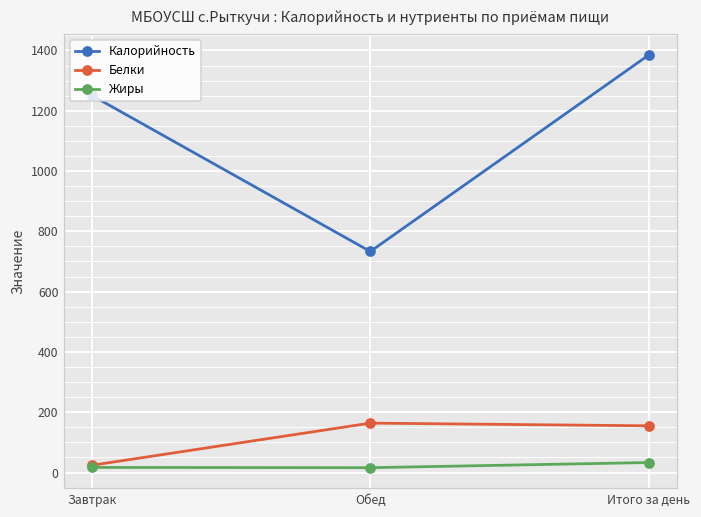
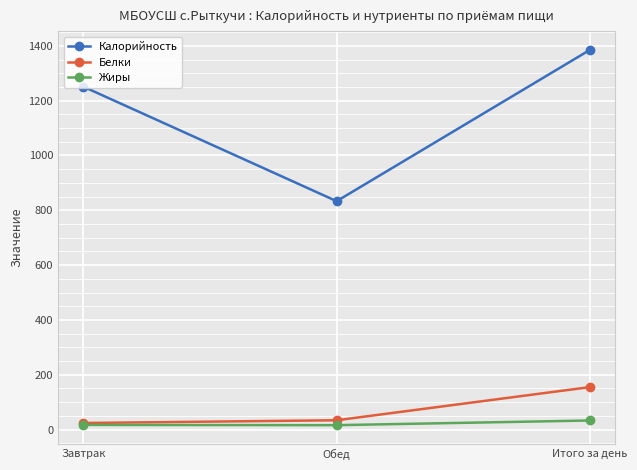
  {
    "Калорийность": {
-     "Обед": 730,
+     "Обед": 830,
      "Итого за день": 1390
    },
    "Белки": {
-     "Обед": 160,
+     "Обед": 30,
      "Итого за день": 160
    },
    "Жиры": {
      "Обед": 20,
      "Итого за день": 30
    }
  }
